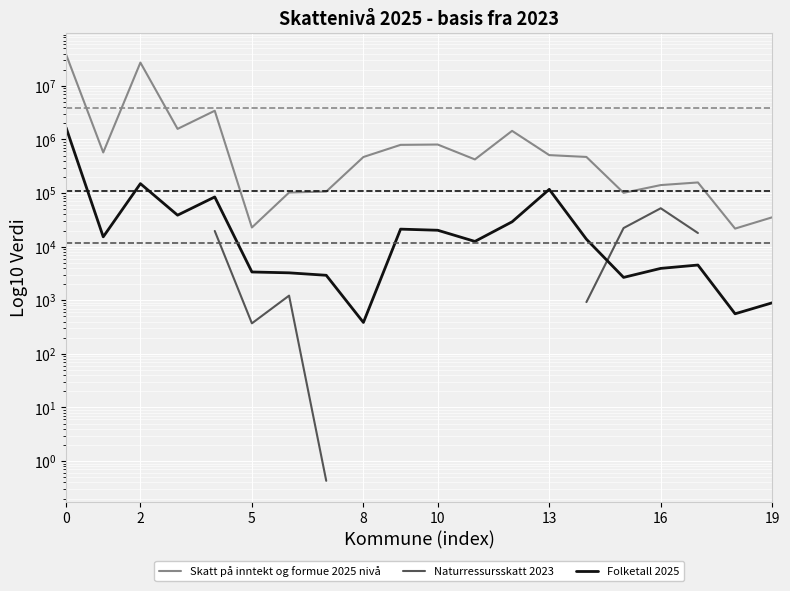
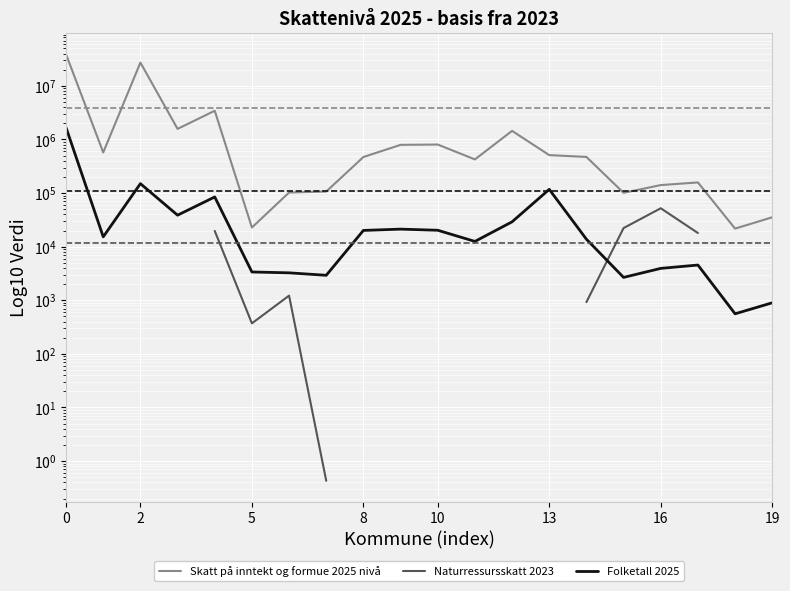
  {
    "Skatt på inntekt og formue 2025 nivå": {
      "0": 40000000,
      "2": 30000000,
      "5": 23000,
      "8": 500000,
      "10": 800000,
      "13": 500000,
      "16": 140000,
      "19": 40000
    },
    "Naturressursskatt 2023": {
      "5": 400,
      "16": 50000
    },
    "Folketall 2025": {
      "0": 1700000,
      "2": 150000,
      "5": 3000,
-     "8": 400,
+     "8": 20000,
      "10": 20000,
      "13": 120000,
      "16": 4000,
      "19": 900
    }
  }
